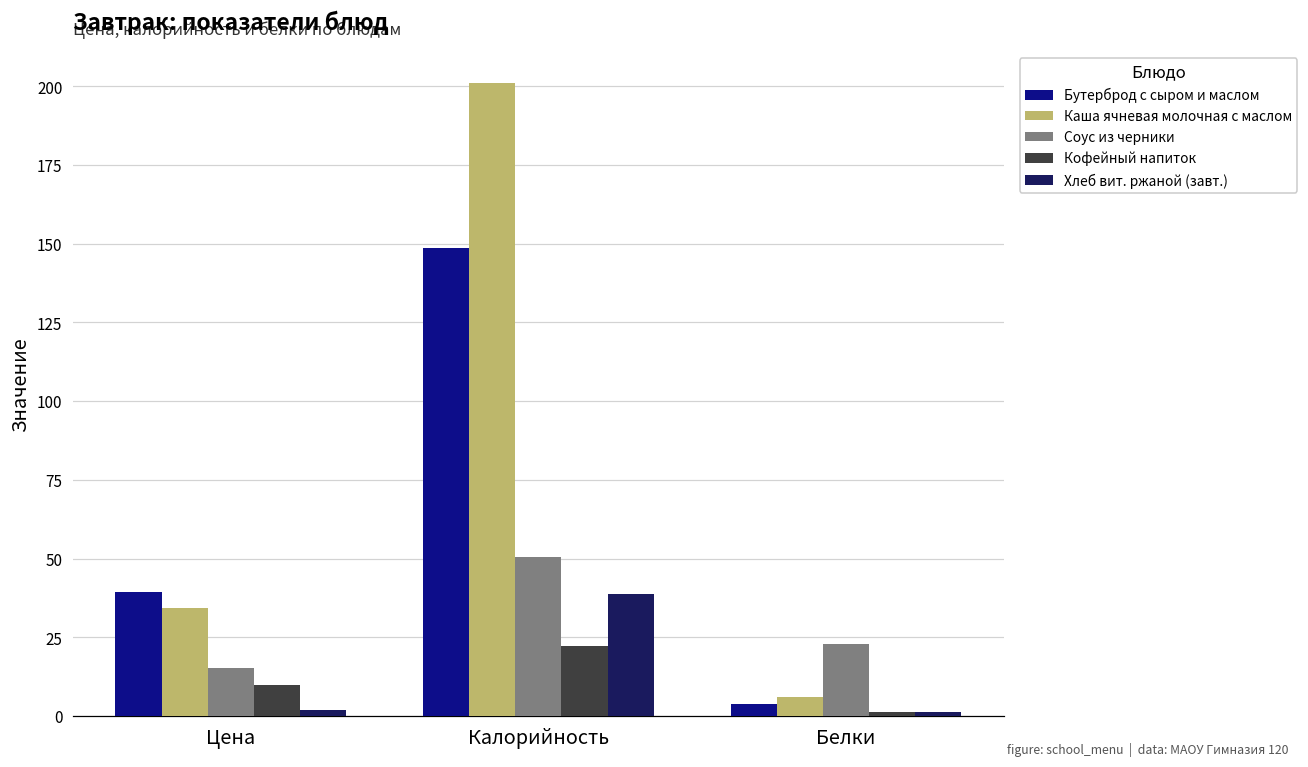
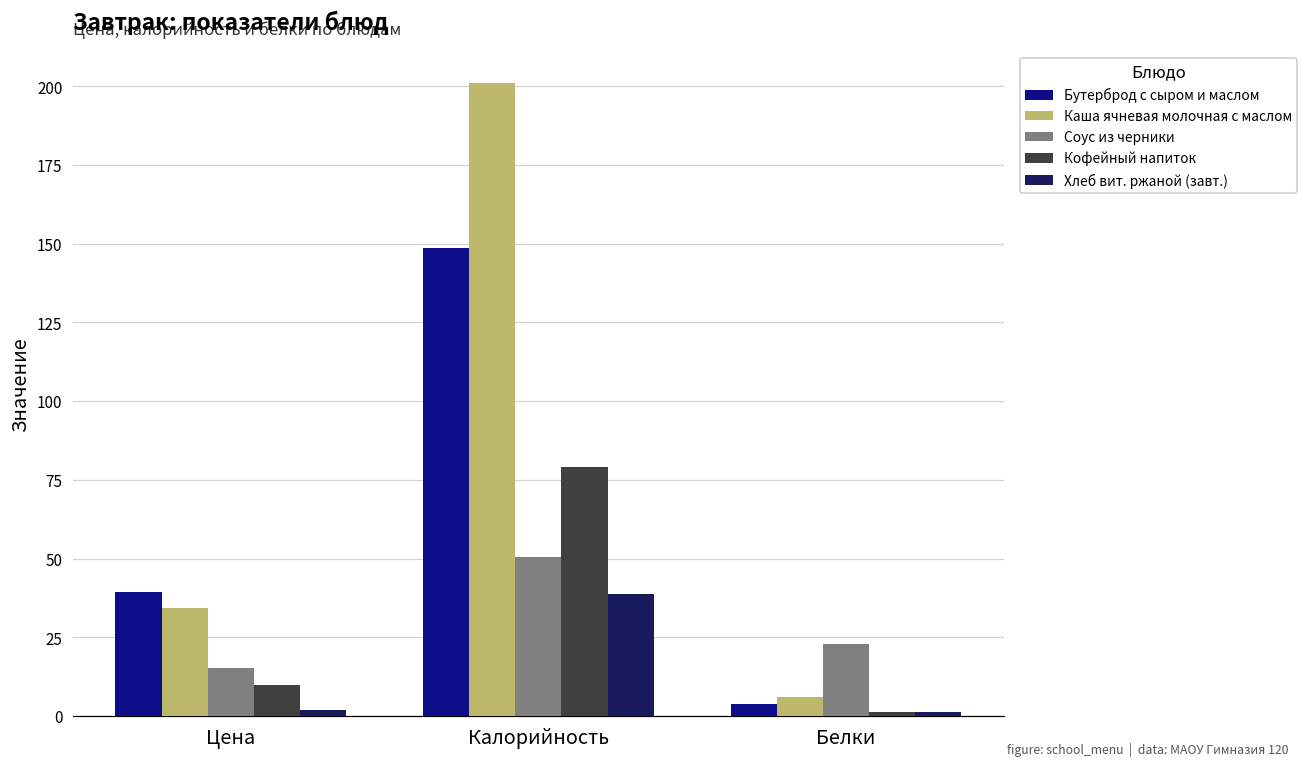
  {
    "Каша ячневая молочная с маслом": {
      "Цена": 34,
      "Калорийность": 201,
      "Белки": 6
    },
    "Соус из черники": {
      "Цена": 15,
      "Калорийность": 50,
      "Белки": 23
    },
    "Кофейный напиток": {
      "Цена": 10,
-     "Калорийность": 22,
+     "Калорийность": 79,
      "Белки": 1
    }
  }
